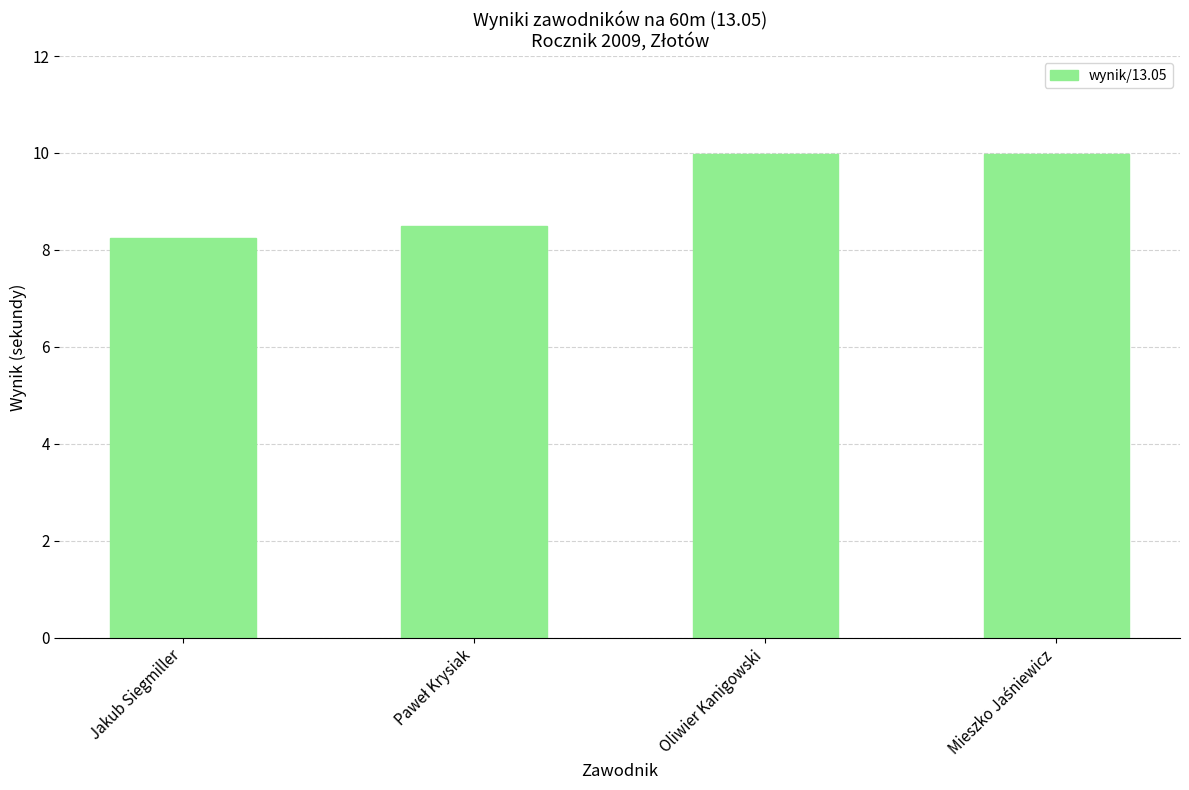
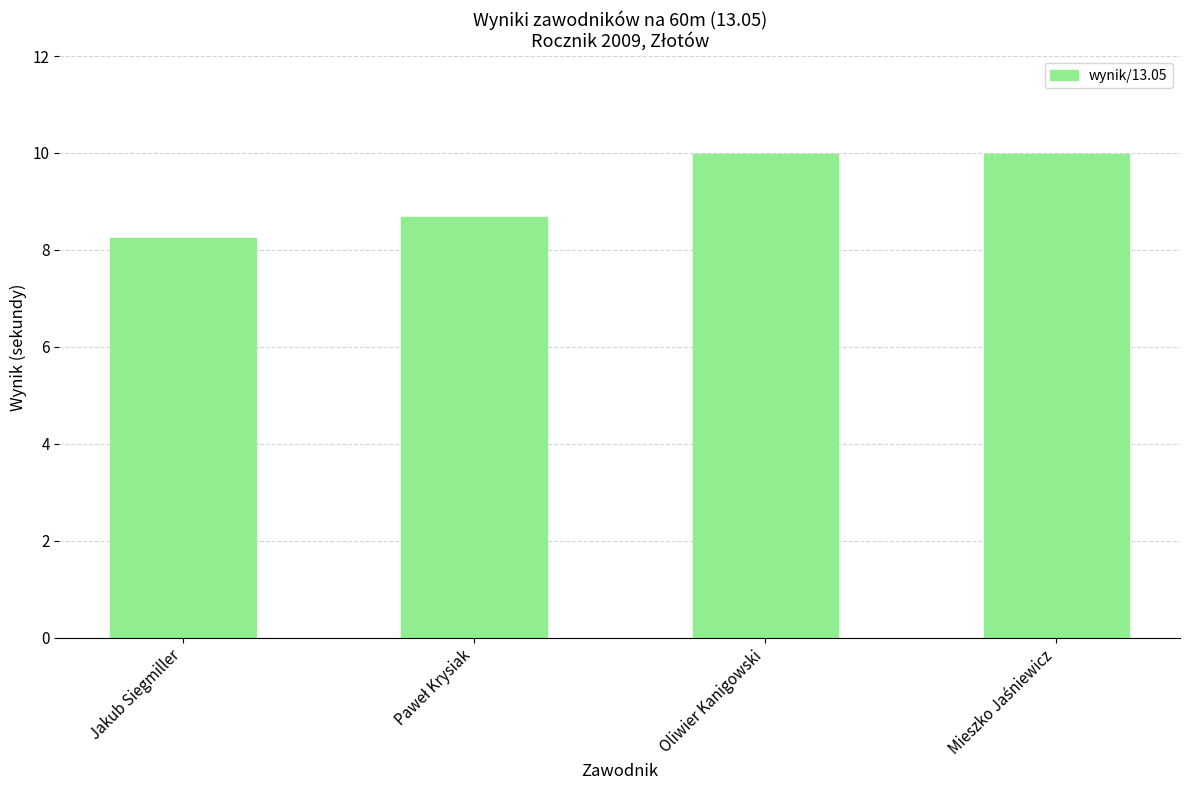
  {
    "Jakub Siegmiller": 8.2,
-   "Paweł Krysiak": 8.5,
+   "Paweł Krysiak": 8.7,
    "Oliwier Kanigowski": 10.0,
    "Mieszko Jaśniewicz": 10.0
  }
